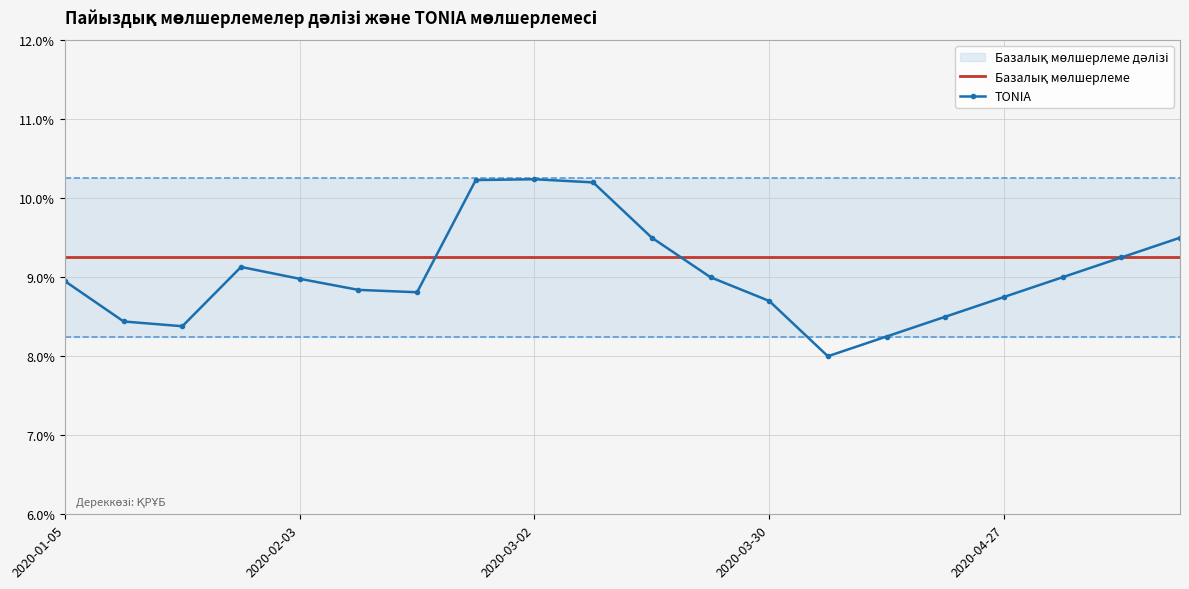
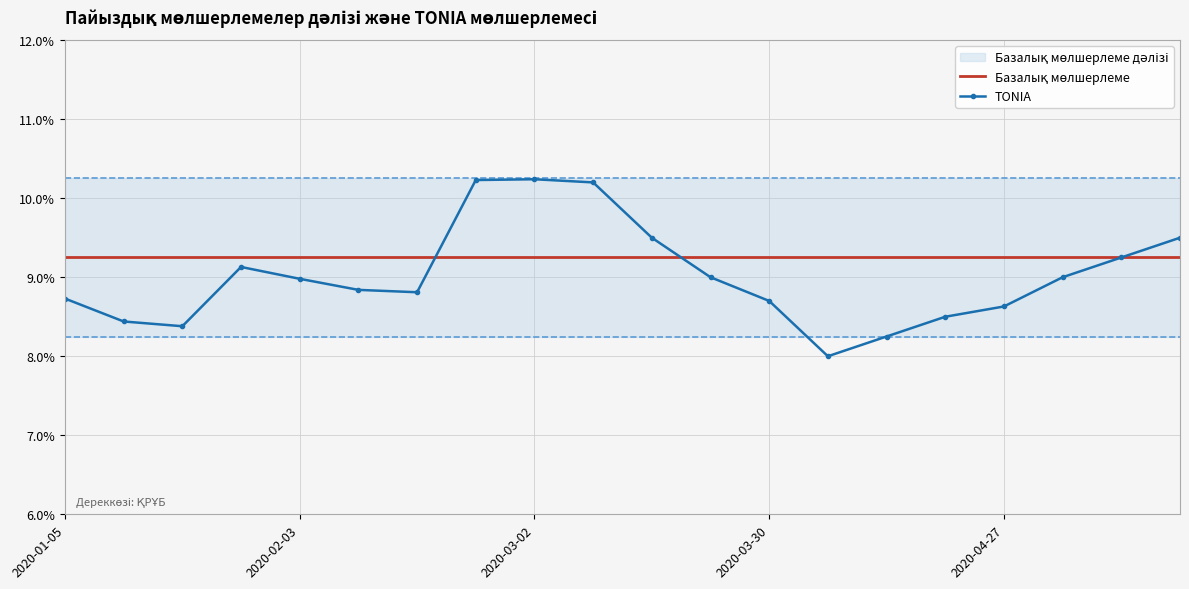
  {
    "Базалық мөлшерлеме дәлізі": {
      "2020-01-05": "10.3%",
      "2020-02-03": "10.3%",
      "2020-03-30": "10.3%",
      "2020-04-27": "10.3%"
    },
    "Базалық мөлшерлеме": {
      "2020-01-05": "9.3%",
      "2020-02-03": "9.3%",
      "2020-03-02": "9.3%",
      "2020-03-30": "9.3%",
      "2020-04-27": "9.3%"
    },
    "TONIA": {
-     "2020-01-05": "9.0%",
+     "2020-01-05": "8.7%",
      "2020-02-03": "9.0%",
      "2020-03-30": "8.7%",
-     "2020-04-27": "8.8%"
+     "2020-04-27": "8.6%"
    }
  }
